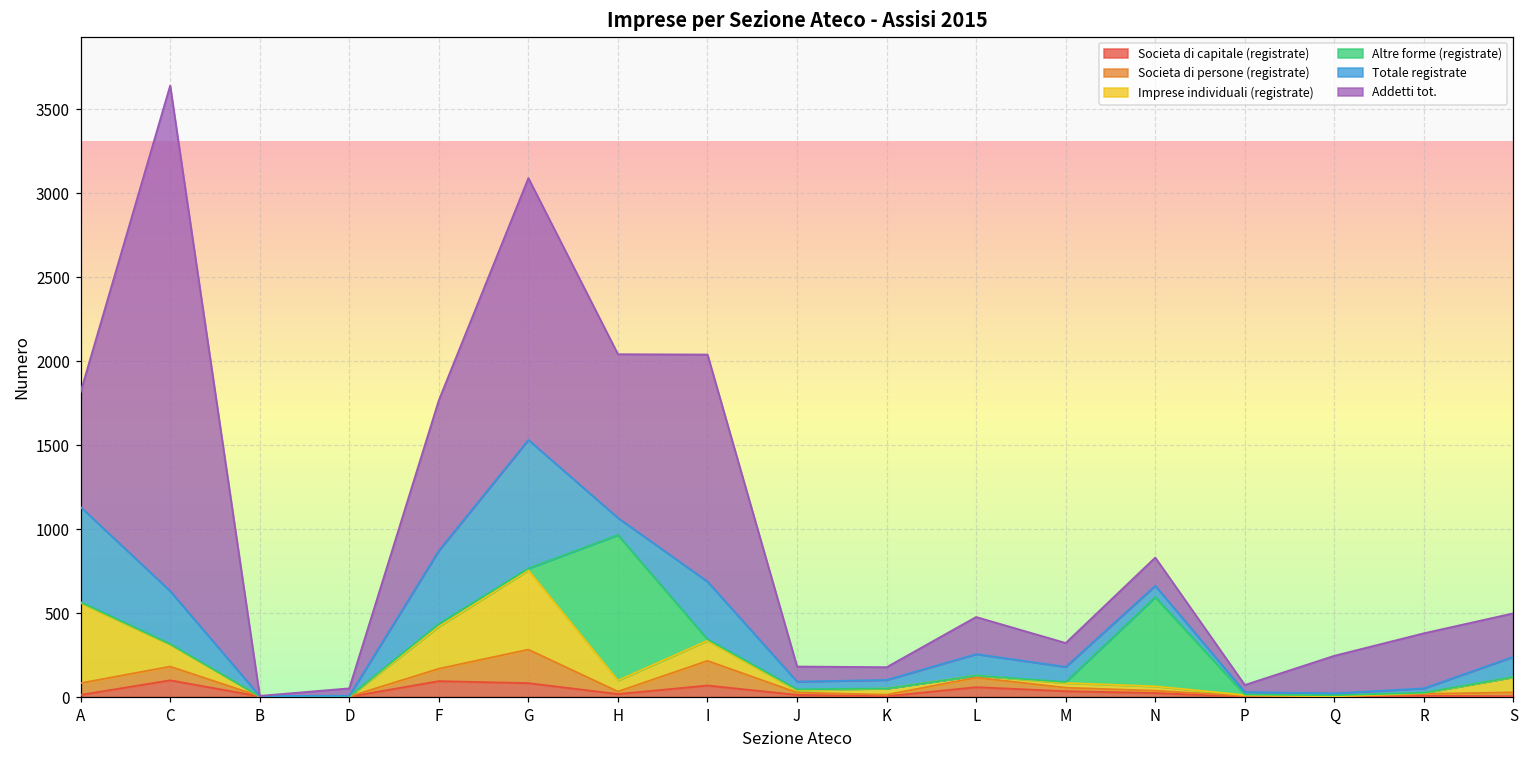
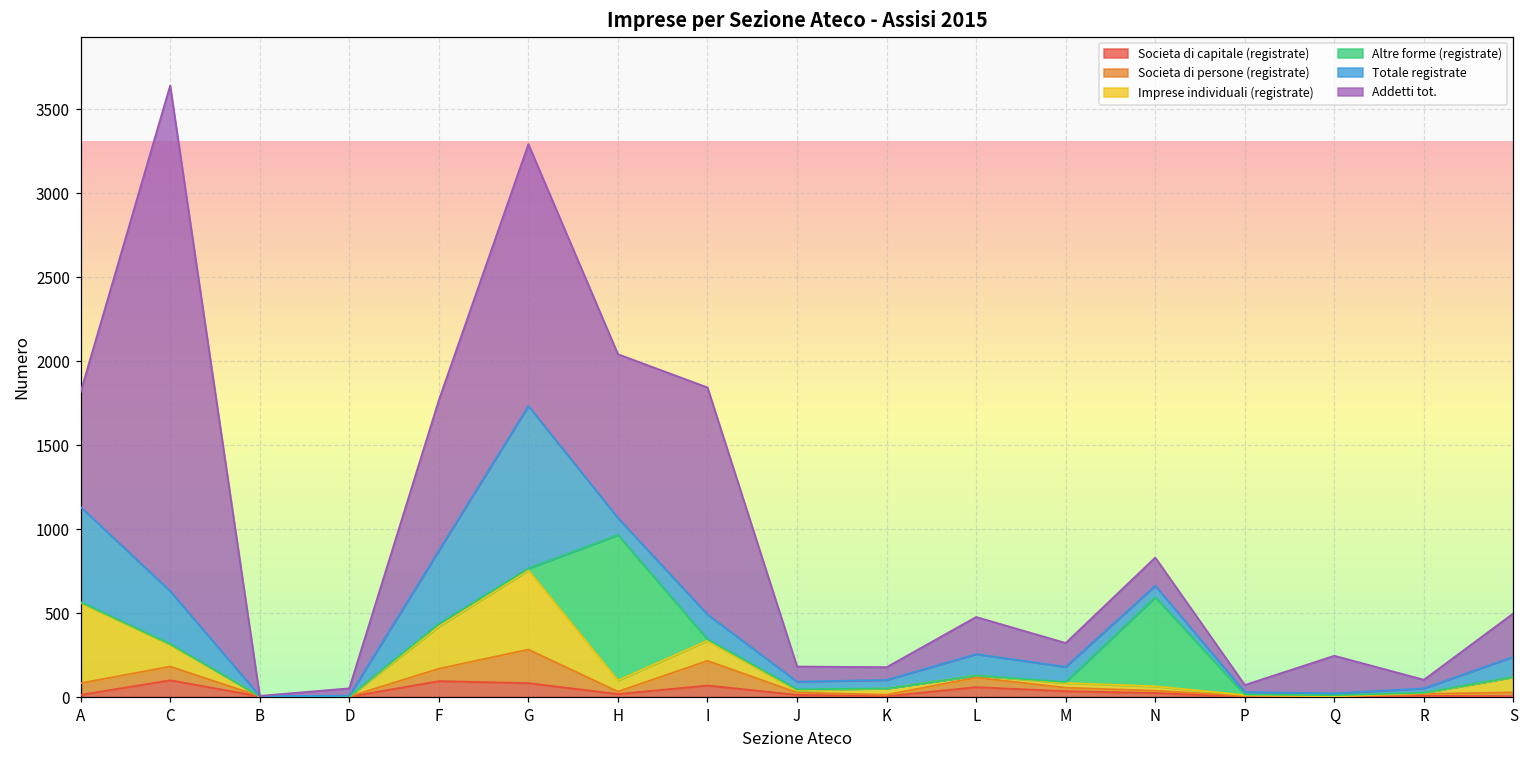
  {
    "Imprese individuali (registrate)": {
      "H": 70,
      "N": 30
    },
    "Altre forme (registrate)": {
      "H": 870,
      "N": 530
    },
    "Totale registrate": {
      "A": 570,
      "C": 320,
      "F": 440,
-     "G": 770,
+     "G": 970,
      "H": 100,
-     "I": 340,
+     "I": 150,
      "J": 50,
      "K": 50,
      "L": 130,
      "M": 90,
      "N": 70,
      "R": 30,
      "S": 120
    },
    "Addetti tot.": {
      "A": 690,
      "C": 3010,
      "D": 40,
      "F": 900,
      "G": 1560,
      "H": 980,
      "I": 1350,
      "J": 90,
      "K": 80,
      "L": 220,
      "M": 140,
      "N": 170,
      "P": 40,
      "Q": 220,
-     "R": 330,
+     "R": 50,
      "S": 260
    }
  }
